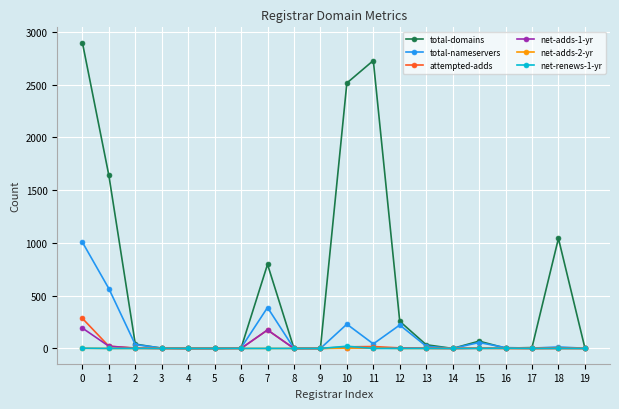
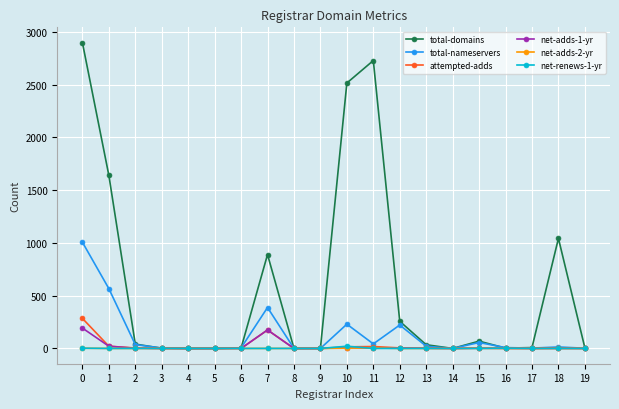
  {
    "total-domains": {
      "0": 2900,
      "1": 1640,
-     "7": 800,
+     "7": 890,
      "10": 2520,
      "11": 2730,
      "12": 260,
      "18": 1040
    },
    "attempted-adds": {
      "0": 290
    },
    "net-adds-1-yr": {
      "0": 190
    }
  }
